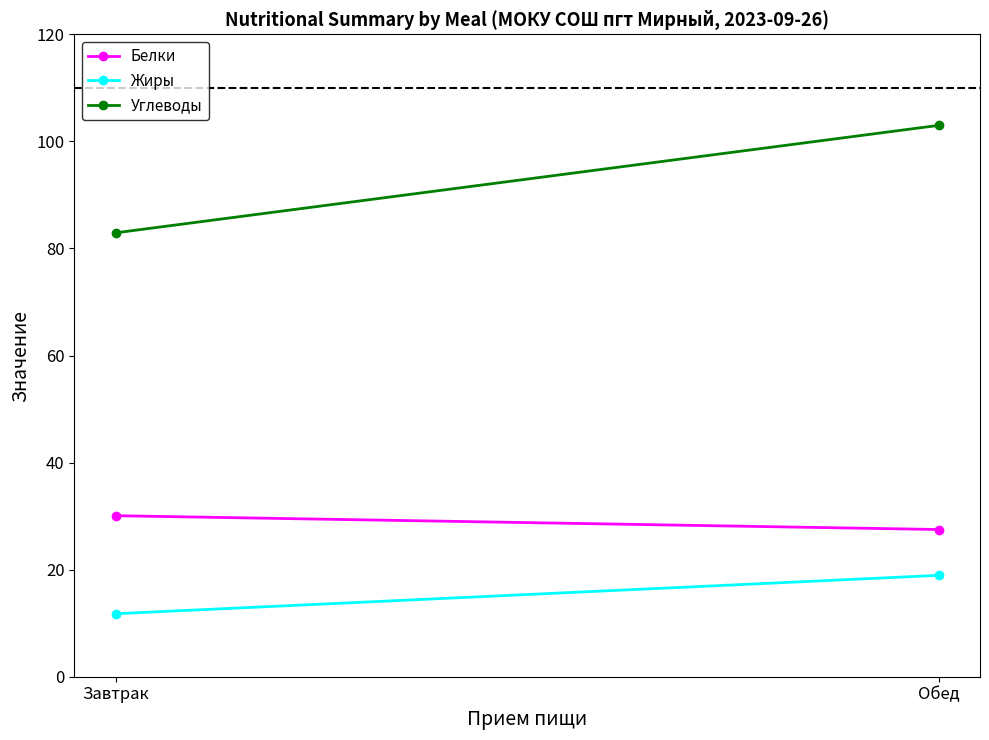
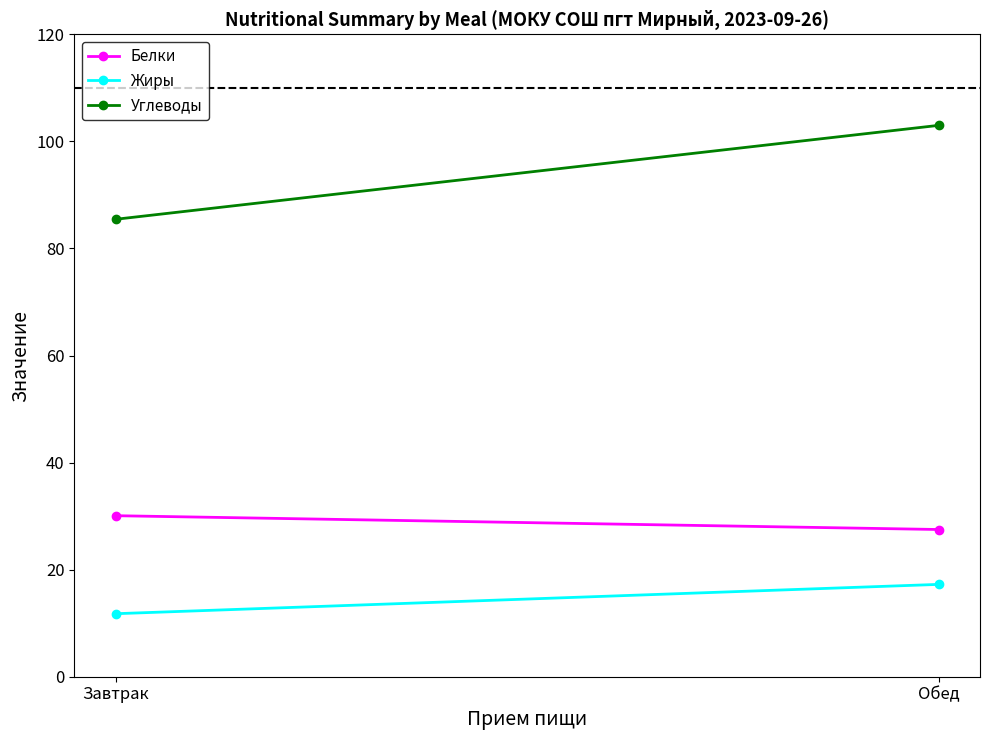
  {
    "Белки": {
      "Завтрак": 30,
      "Обед": 28
    },
    "Жиры": {
      "Завтрак": 12,
-     "Обед": 19
+     "Обед": 17
    },
    "Углеводы": {
-     "Завтрак": 83,
+     "Завтрак": 85,
      "Обед": 103
    }
  }
